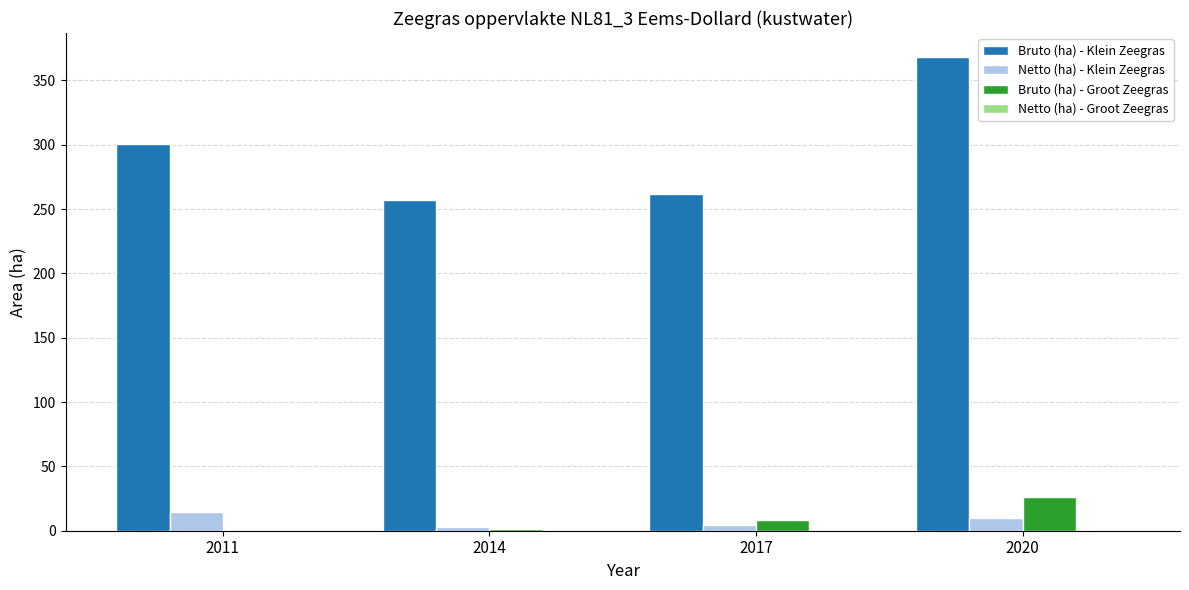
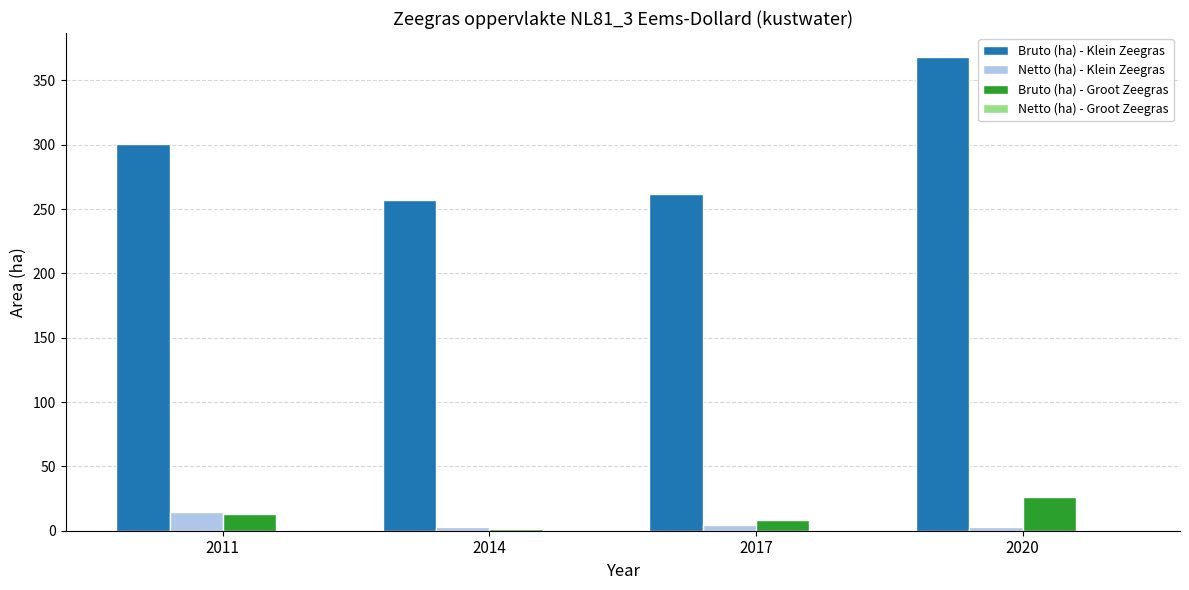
  {
    "Bruto (ha) - Klein Zeegras": {
      "2011": 300,
      "2014": 257,
      "2017": 262,
      "2020": 368
    },
    "Netto (ha) - Klein Zeegras": {
      "2011": 14,
      "2014": 3,
      "2017": 4,
-     "2020": 10
+     "2020": 3
    },
    "Bruto (ha) - Groot Zeegras": {
-     "2011": 0,
+     "2011": 13,
      "2017": 8,
      "2020": 26
    }
  }
